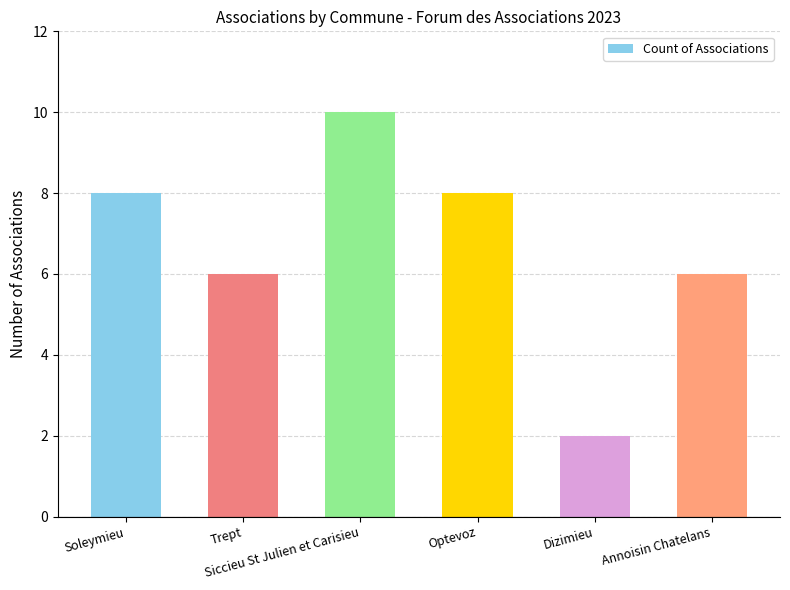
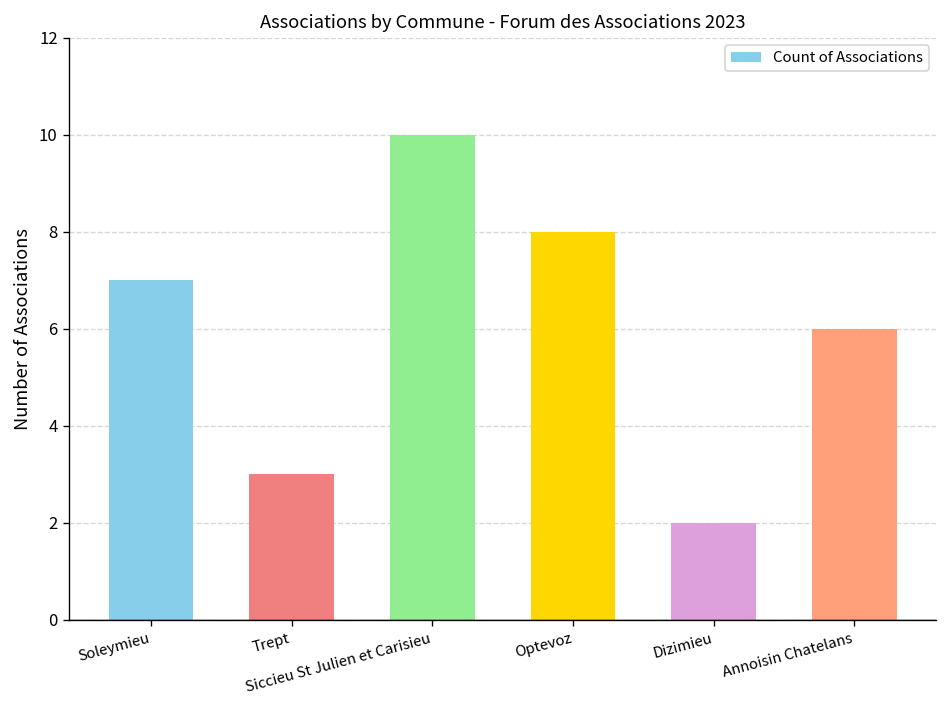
  {
-   "Soleymieu": 8,
-   "Trept": 6,
+   "Soleymieu": 7,
+   "Trept": 3,
    "Siccieu St Julien et Carisieu": 10,
    "Optevoz": 8,
    "Dizimieu": 2,
    "Annoisin Chatelans": 6
  }
